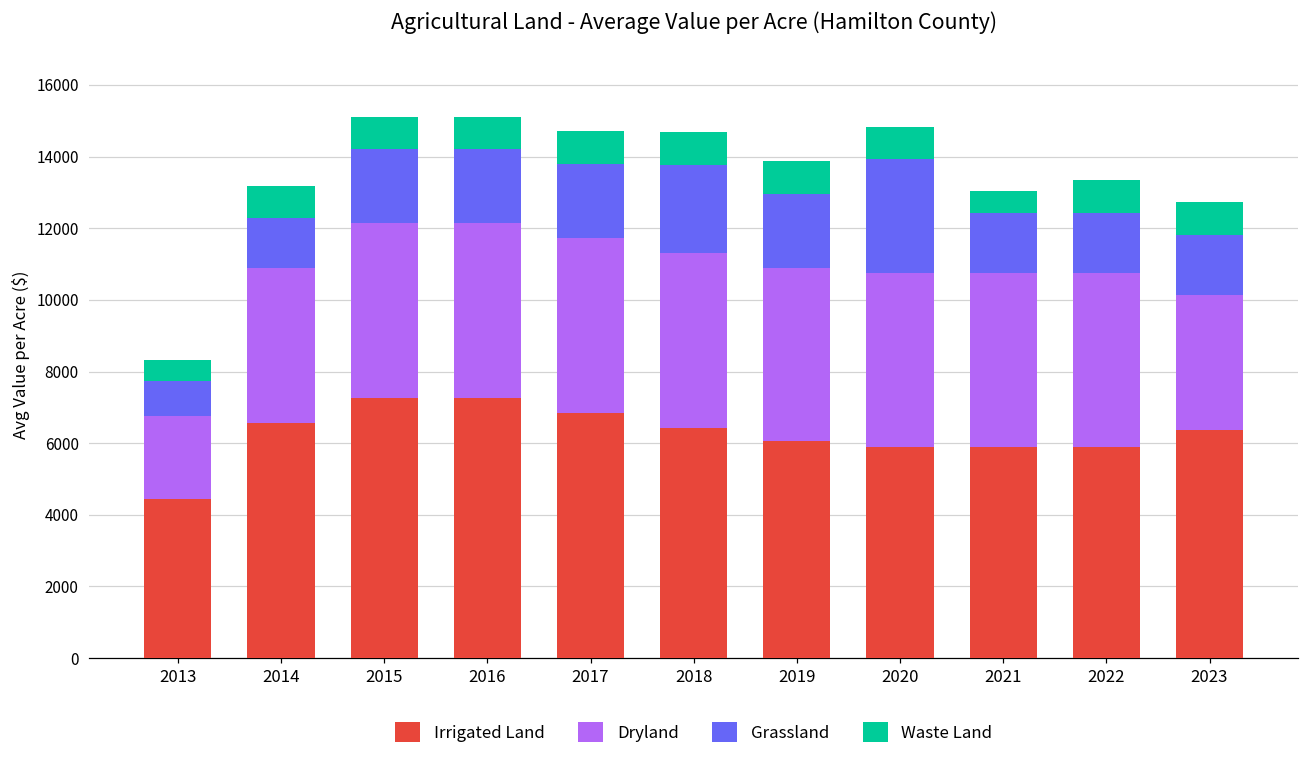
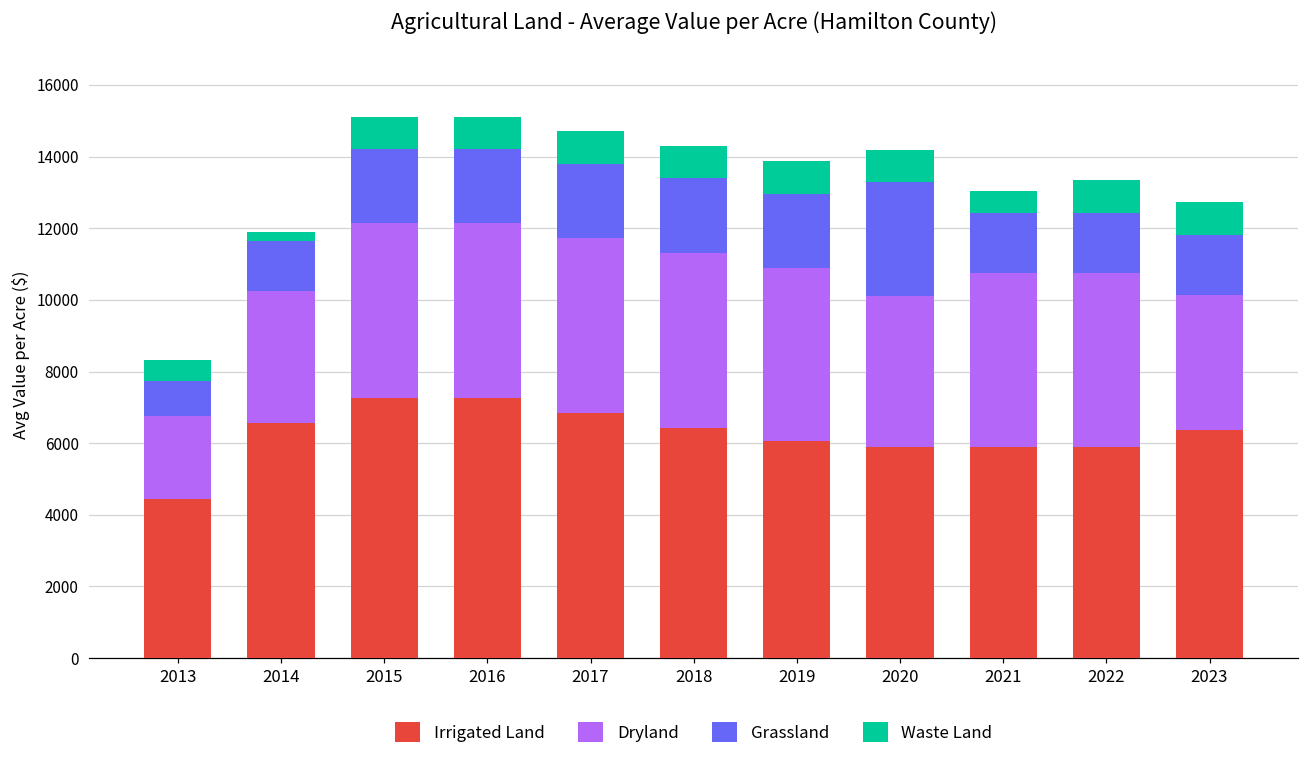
  {
    "Irrigated Land": {
      "2013": 4500,
      "2014": 6600,
      "2015": 7300,
      "2016": 7300,
      "2017": 6800,
      "2018": 6400,
      "2019": 6100,
      "2020": 5900,
      "2021": 5900,
      "2022": 5900,
      "2023": 6400
    },
    "Dryland": {
      "2013": 2300,
-     "2014": 4300,
+     "2014": 3700,
      "2015": 4900,
      "2016": 4900,
      "2017": 4900,
      "2018": 4900,
      "2019": 4800,
-     "2020": 4800,
+     "2020": 4200,
      "2021": 4800,
      "2022": 4800,
      "2023": 3800
    },
    "Grassland": {
      "2013": 1000,
      "2014": 1400,
      "2015": 2100,
      "2016": 2100,
      "2017": 2100,
-     "2018": 2500,
+     "2018": 2100,
      "2019": 2100,
      "2020": 3200,
      "2021": 1700,
      "2022": 1700,
      "2023": 1700
    },
    "Waste Land": {
      "2013": 600,
-     "2014": 900,
+     "2014": 300,
      "2015": 900,
      "2016": 900,
      "2017": 900,
      "2018": 900,
      "2019": 900,
      "2020": 900,
      "2021": 600,
      "2022": 900,
      "2023": 900
    }
  }
